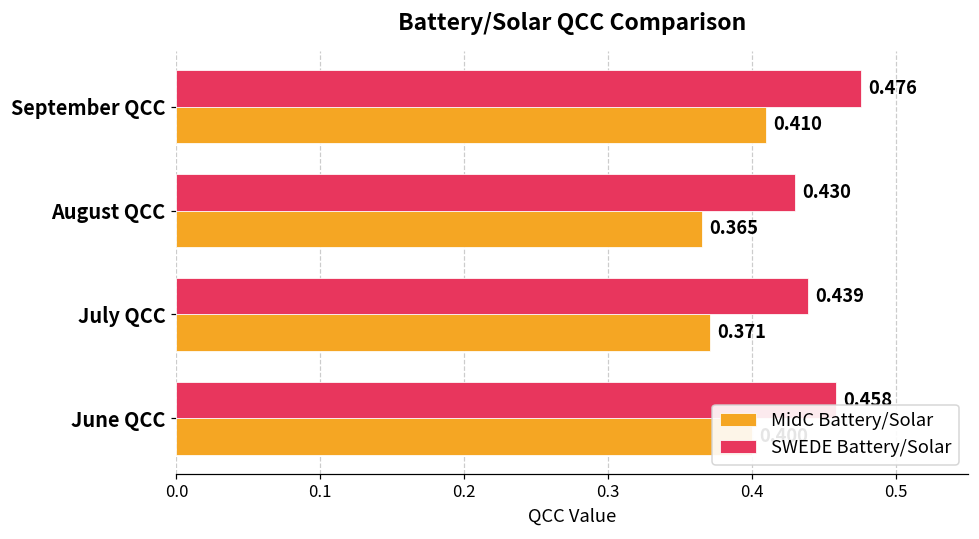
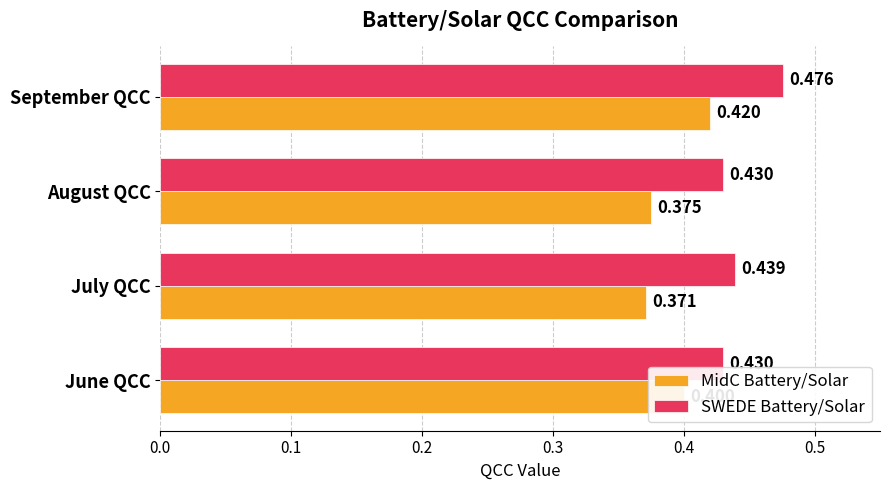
  {
    "MidC Battery/Solar": {
-     "September QCC": 0.410,
-     "August QCC": 0.365,
+     "September QCC": 0.420,
+     "August QCC": 0.375,
      "July QCC": 0.371
    },
    "SWEDE Battery/Solar": {
-     "June QCC": 0.458
+     "June QCC": 0.430
    }
  }
